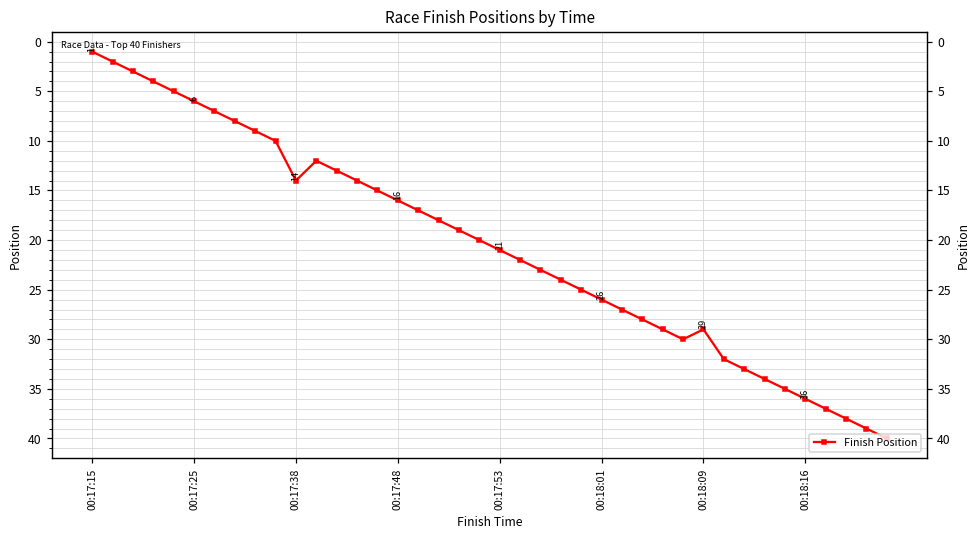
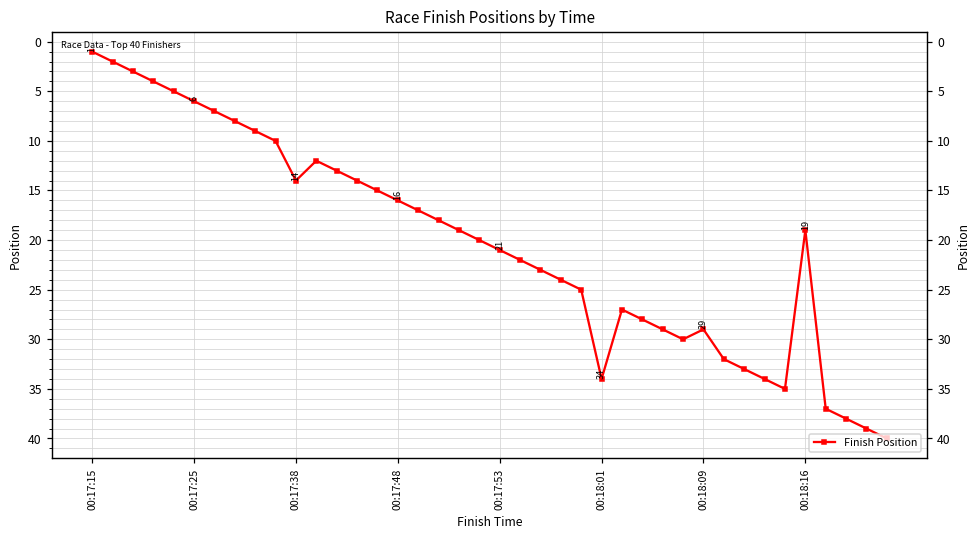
  {
    "00:17:25": 6,
    "00:17:38": 14,
-   "00:18:01": 26,
+   "00:18:01": 34,
    "00:18:09": 29,
-   "00:18:16": 36
+   "00:18:16": 19
  }
